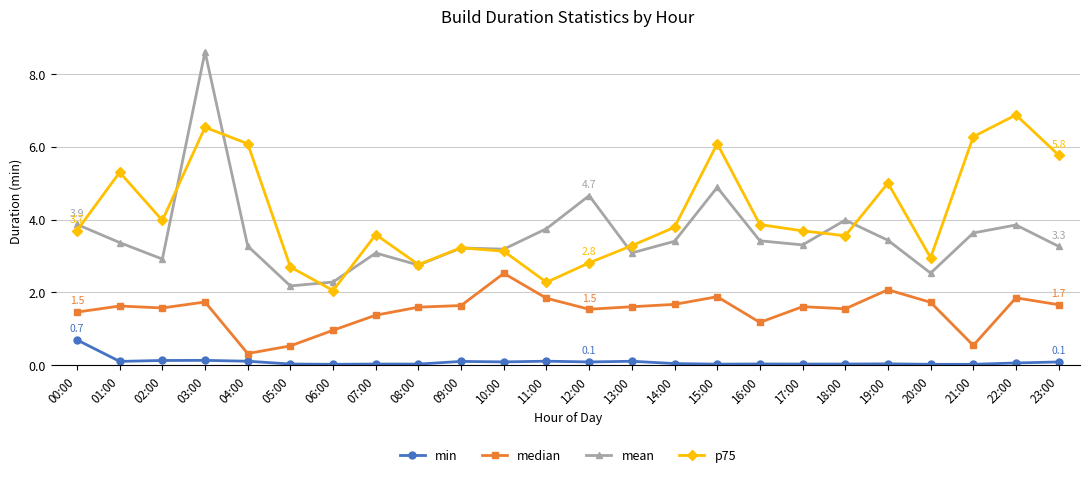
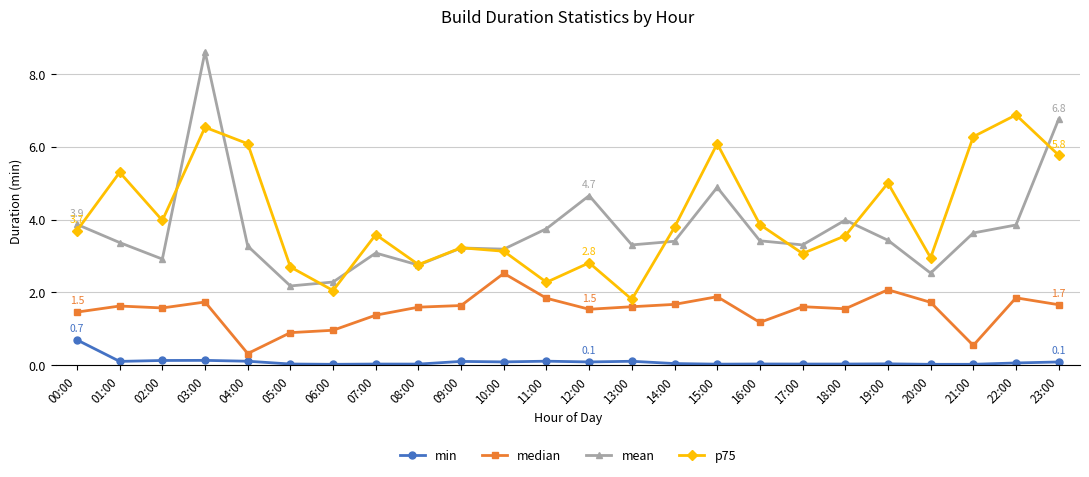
  {
    "min": {
      "00:00": 0.7,
      "12:00": 0.1,
      "23:00": 0.1
    },
    "median": {
      "01:00": 1.6,
      "02:00": 1.6,
      "03:00": 1.7,
      "04:00": 0.3,
-     "05:00": 0.5,
+     "05:00": 0.9,
      "06:00": 1.0,
      "07:00": 1.4,
      "08:00": 1.6,
      "09:00": 1.6,
      "10:00": 2.5,
      "11:00": 1.8,
      "13:00": 1.6,
      "14:00": 1.7,
      "15:00": 1.9,
      "16:00": 1.2,
      "17:00": 1.6,
      "18:00": 1.6,
      "19:00": 2.1,
      "20:00": 1.7,
      "21:00": 0.5,
      "22:00": 1.9
    },
    "mean": {
      "12:00": 4.7,
-     "13:00": 3.1,
-     "23:00": 3.3
+     "13:00": 3.3,
+     "23:00": 6.8
    },
    "p75": {
      "01:00": 5.3,
      "02:00": 4.0,
      "03:00": 6.5,
      "04:00": 6.1,
      "05:00": 2.7,
      "06:00": 2.1,
      "07:00": 3.6,
      "11:00": 2.3,
-     "13:00": 3.3,
+     "13:00": 1.8,
      "14:00": 3.8,
      "15:00": 6.1,
      "16:00": 3.9,
-     "17:00": 3.7,
+     "17:00": 3.1,
      "18:00": 3.6,
      "19:00": 5.0,
      "20:00": 3.0,
      "21:00": 6.3,
      "22:00": 6.9
    }
  }
